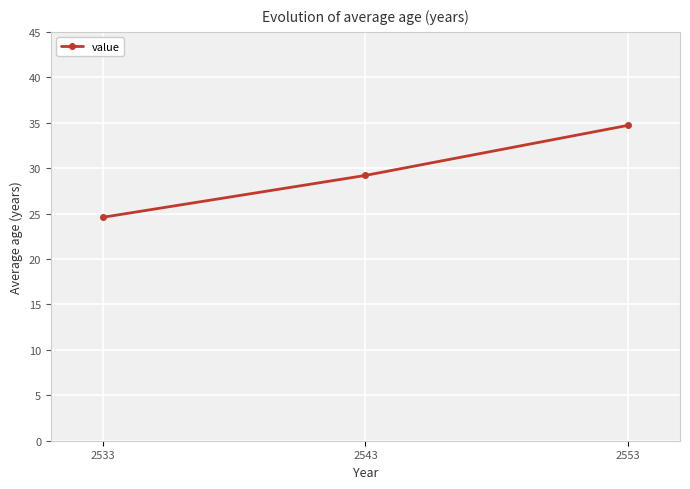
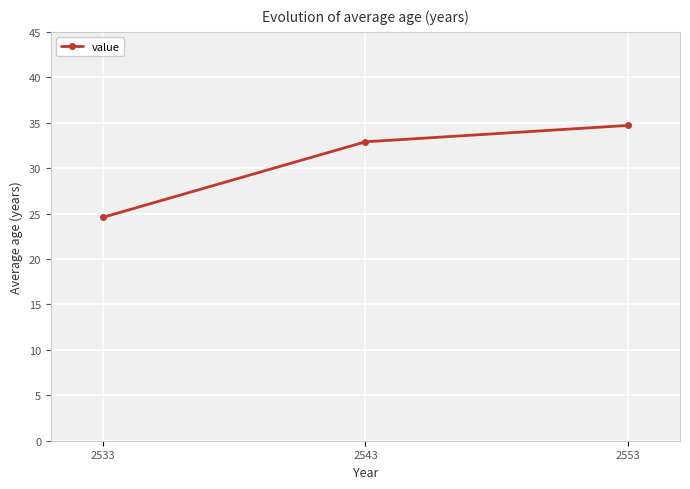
  {
    "2533": 25,
-   "2543": 29,
+   "2543": 33,
    "2553": 35
  }
